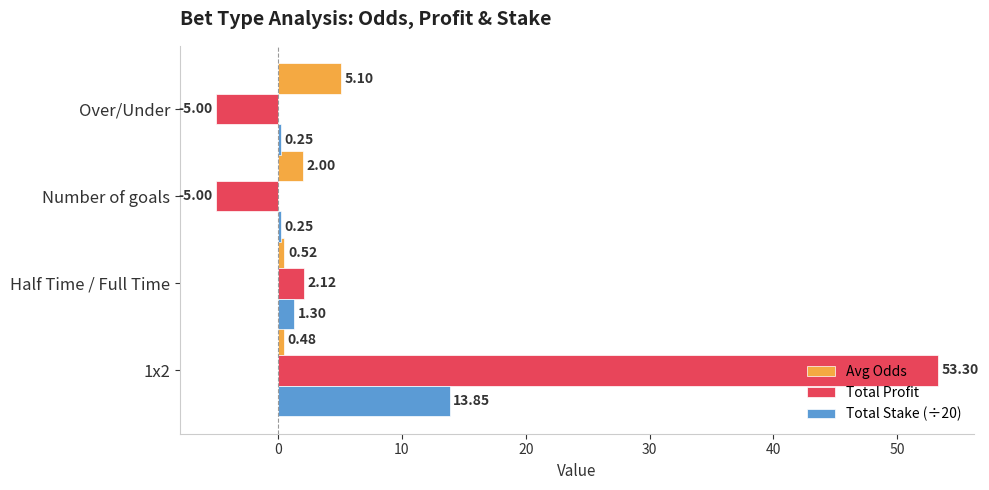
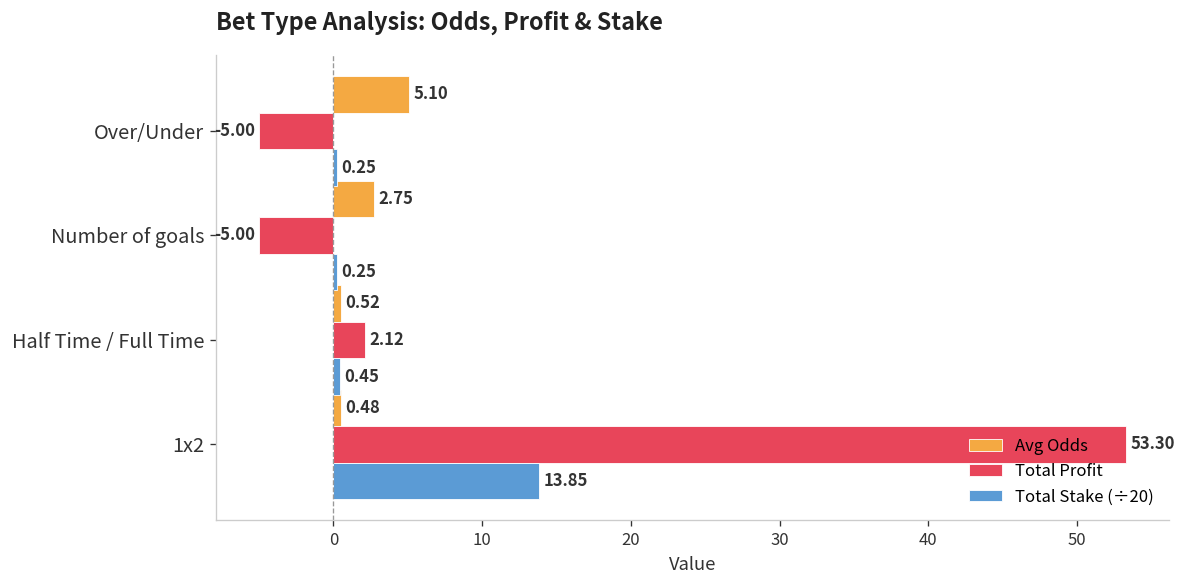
  {
    "Avg Odds": {
      "Over/Under": 5.10,
-     "Number of goals": 2.00,
+     "Number of goals": 2.75,
      "Half Time / Full Time": 0.52,
      "1x2": 0.48
    },
    "Total Profit": {
      "Over/Under": -5.00,
      "Number of goals": -5.00,
      "Half Time / Full Time": 2.12,
      "1x2": 53.30
    },
    "Total Stake (÷20)": {
      "Over/Under": 0.25,
      "Number of goals": 0.25,
-     "Half Time / Full Time": 1.30,
+     "Half Time / Full Time": 0.45,
      "1x2": 13.85
    }
  }
